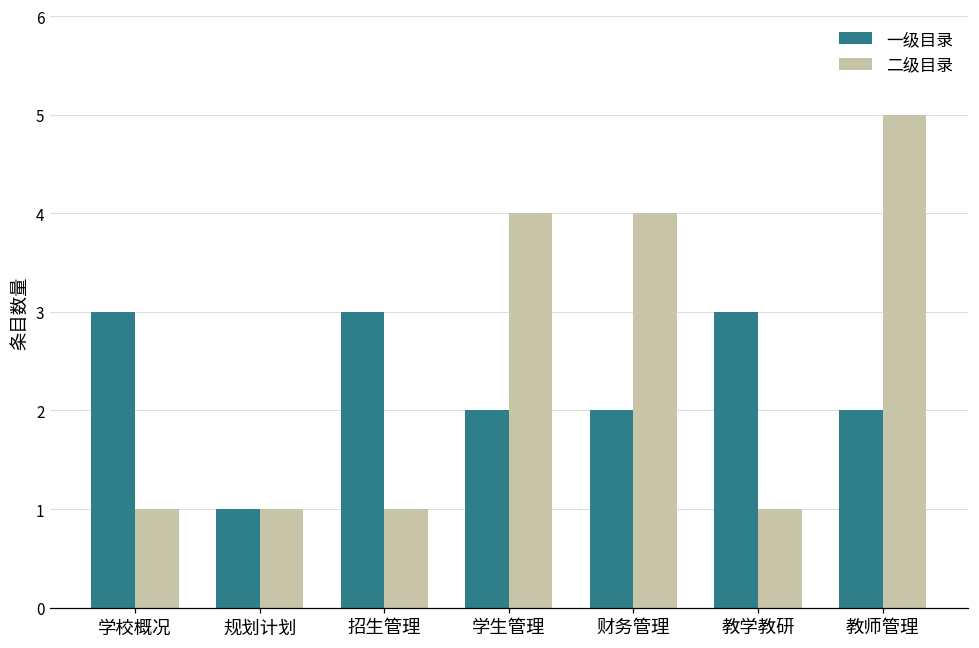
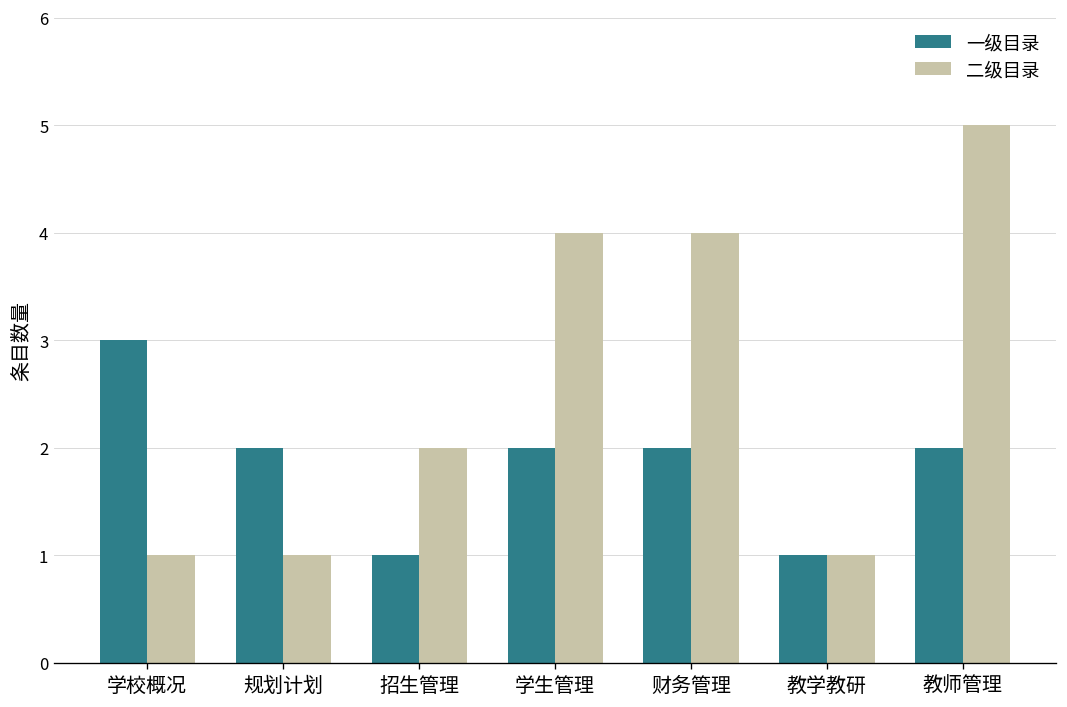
  {
    "一级目录": {
      "学校概况": 3,
-     "规划计划": 1,
-     "招生管理": 3,
+     "规划计划": 2,
+     "招生管理": 1,
      "学生管理": 2,
      "财务管理": 2,
-     "教学教研": 3,
+     "教学教研": 1,
      "教师管理": 2
    },
    "二级目录": {
      "学校概况": 1,
      "规划计划": 1,
-     "招生管理": 1,
+     "招生管理": 2,
      "学生管理": 4,
      "财务管理": 4,
      "教学教研": 1,
      "教师管理": 5
    }
  }
